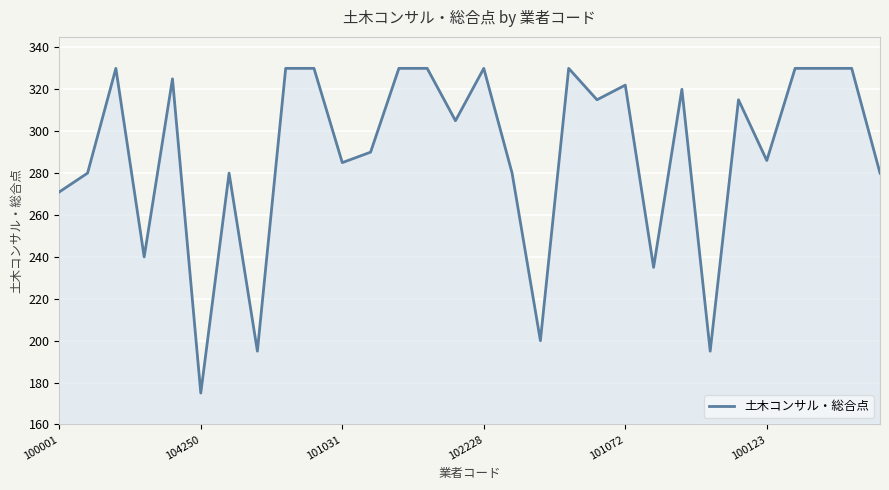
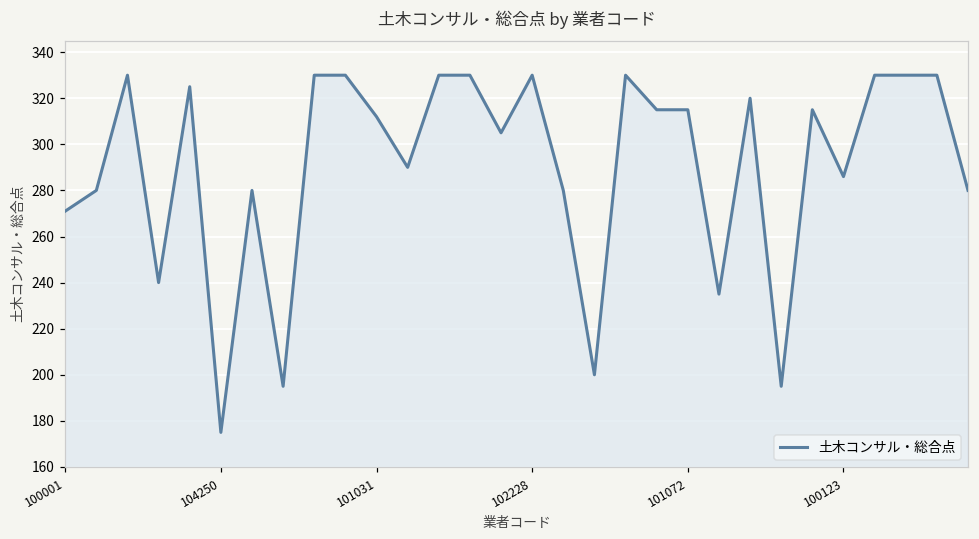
  {
    "100001": 271,
    "104250": 175,
-   "101031": 285,
+   "101031": 312,
    "102228": 330,
-   "101072": 322,
+   "101072": 315,
    "100123": 286
  }
